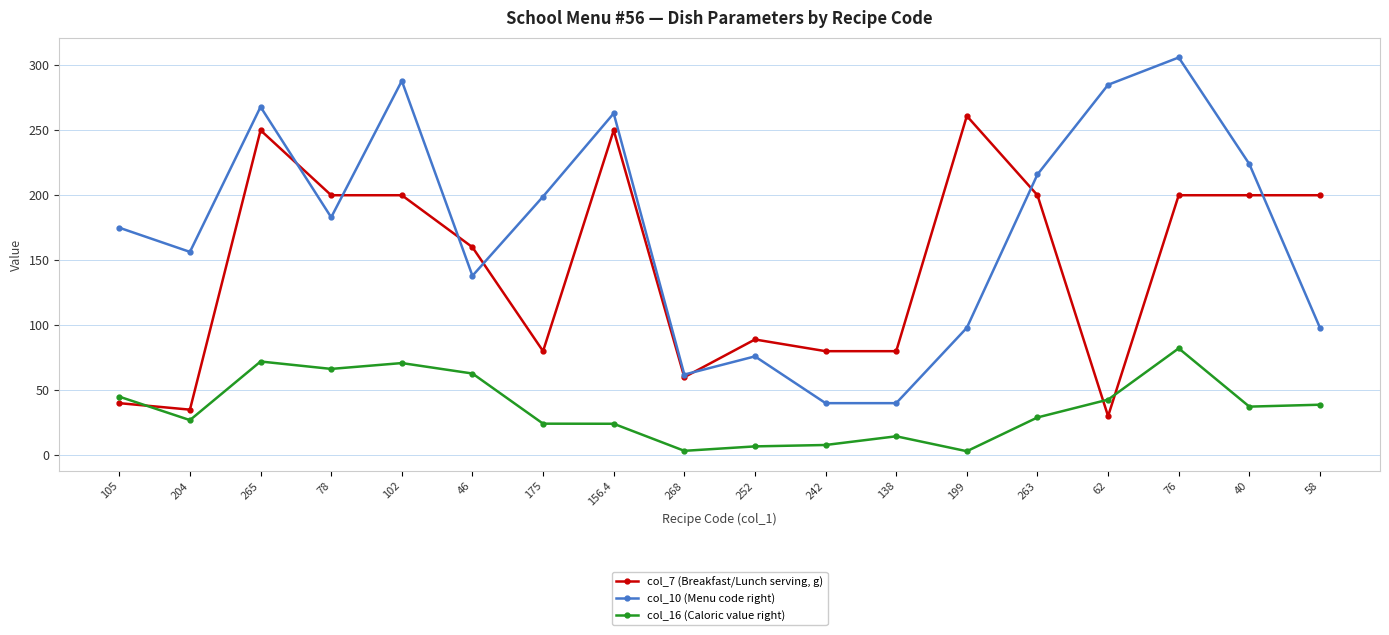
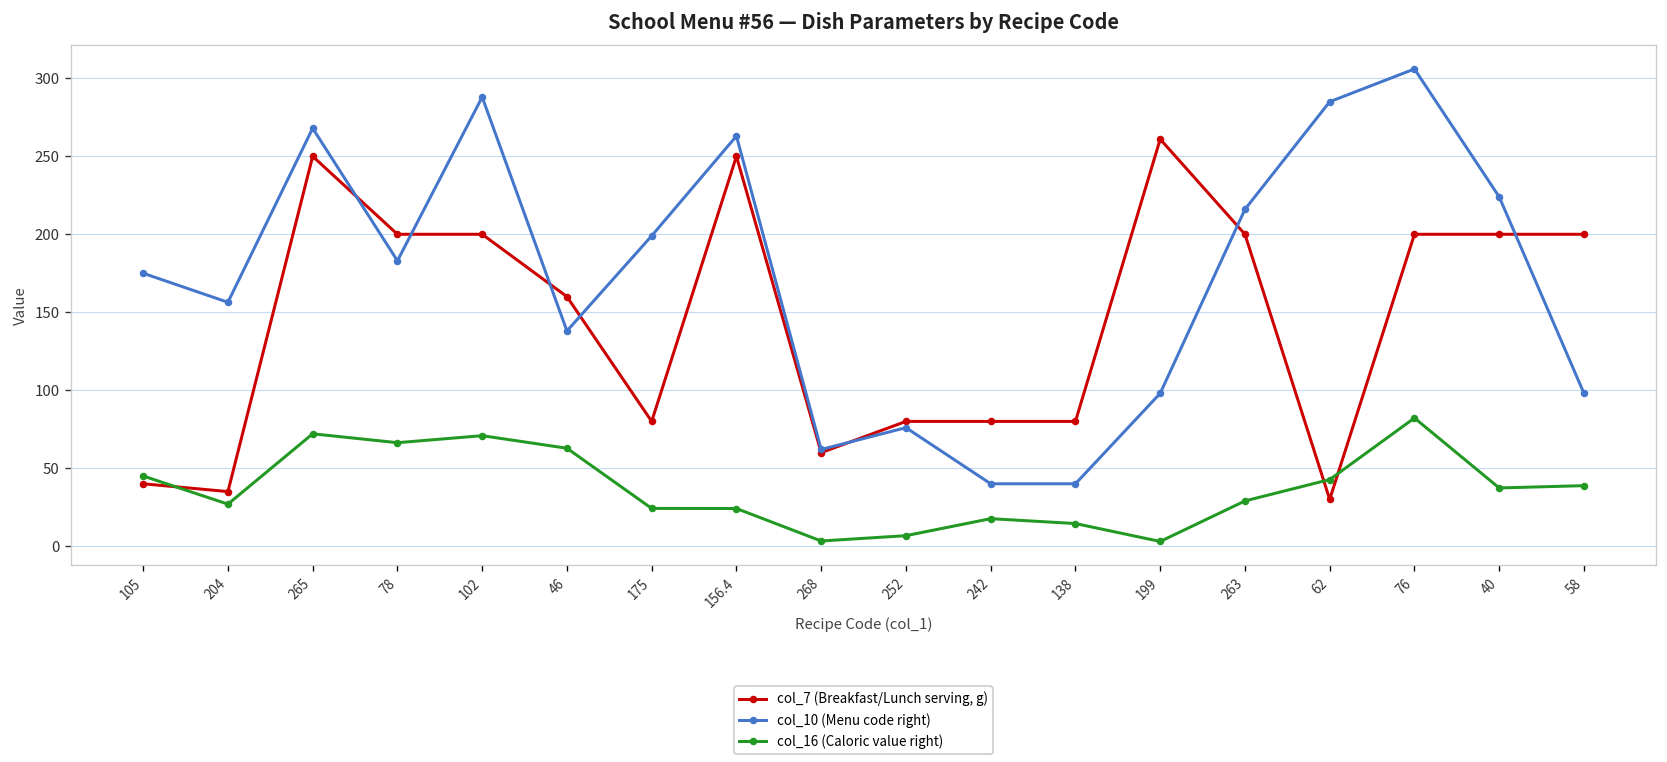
  {
    "col_7 (Breakfast/Lunch serving, g)": {
      "105": 40,
      "204": 35,
      "265": 250,
      "78": 200,
      "102": 200,
      "46": 160,
      "175": 80,
      "156.4": 250,
      "268": 60,
-     "252": 89,
+     "252": 80,
      "242": 80,
      "138": 80,
      "199": 261,
      "263": 200,
      "62": 30,
      "76": 200,
      "40": 200,
      "58": 200
    },
    "col_10 (Menu code right)": {
      "105": 175,
      "204": 156,
      "265": 268,
      "78": 183,
      "102": 288,
      "46": 138,
      "175": 199,
      "156.4": 263,
      "268": 62,
      "252": 76,
      "242": 40,
      "138": 40,
      "199": 98,
      "263": 216,
      "62": 285,
      "76": 306,
      "40": 224,
      "58": 98
    },
    "col_16 (Caloric value right)": {
      "105": 45,
      "204": 27,
      "265": 72,
      "78": 66,
      "102": 71,
      "46": 63,
      "175": 24,
      "156.4": 24,
      "268": 3,
      "252": 7,
-     "242": 8,
+     "242": 18,
      "138": 15,
      "199": 3,
      "263": 29,
      "62": 43,
      "76": 82,
      "40": 37,
      "58": 39
    }
  }
